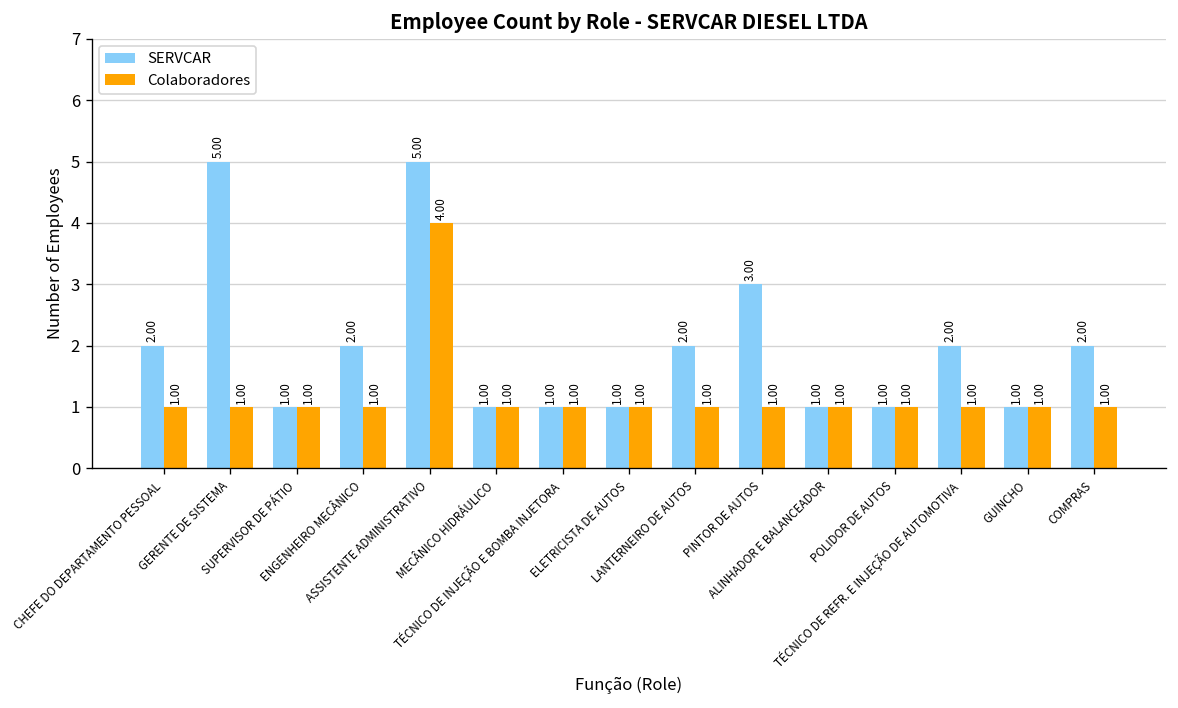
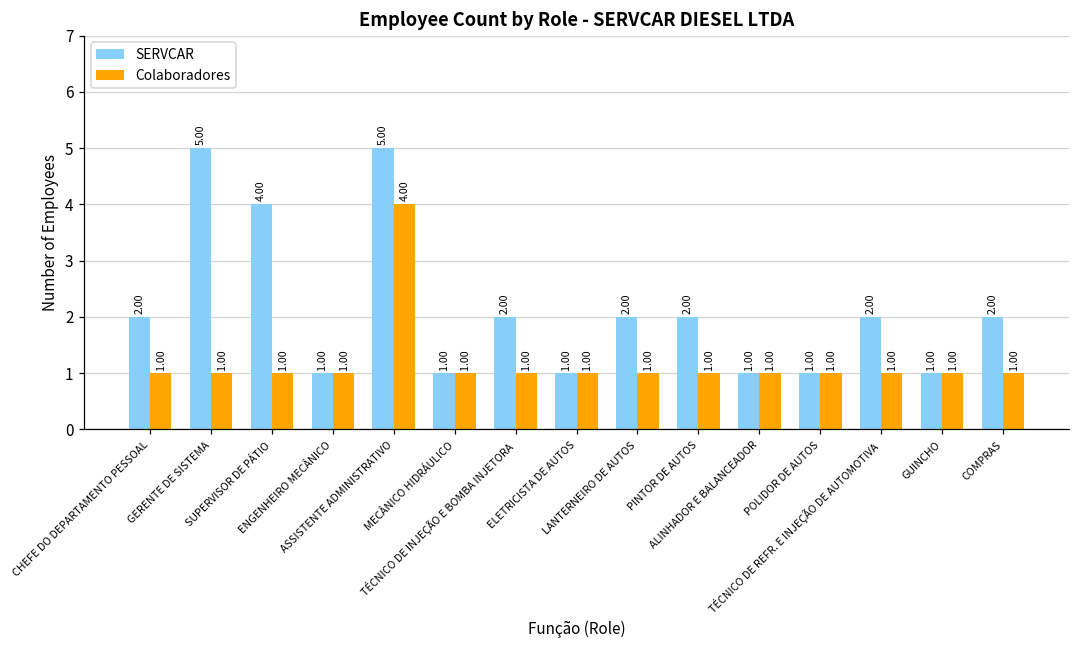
  {
    "SERVCAR": {
      "CHEFE DO DEPARTAMENTO PESSOAL": 2.00,
      "GERENTE DE SISTEMA": 5.00,
-     "SUPERVISOR DE PÁTIO": 1.00,
-     "ENGENHEIRO MECÂNICO": 2.00,
+     "SUPERVISOR DE PÁTIO": 4.00,
+     "ENGENHEIRO MECÂNICO": 1.00,
      "ASSISTENTE ADMINISTRATIVO": 5.00,
      "MECÂNICO HIDRÁULICO": 1.00,
-     "TÉCNICO DE INJEÇÃO E BOMBA INJETORA": 1.00,
+     "TÉCNICO DE INJEÇÃO E BOMBA INJETORA": 2.00,
      "ELETRICISTA DE AUTOS": 1.00,
      "LANTERNEIRO DE AUTOS": 2.00,
-     "PINTOR DE AUTOS": 3.00,
+     "PINTOR DE AUTOS": 2.00,
      "ALINHADOR E BALANCEADOR": 1.00,
      "POLIDOR DE AUTOS": 1.00,
      "TÉCNICO DE REFR. E INJEÇÃO DE AUTOMOTIVA": 2.00,
      "GUINCHO": 1.00,
      "COMPRAS": 2.00
    },
    "Colaboradores": {
      "CHEFE DO DEPARTAMENTO PESSOAL": 1.00,
      "GERENTE DE SISTEMA": 1.00,
      "SUPERVISOR DE PÁTIO": 1.00,
      "ENGENHEIRO MECÂNICO": 1.00,
      "ASSISTENTE ADMINISTRATIVO": 4.00,
      "MECÂNICO HIDRÁULICO": 1.00,
      "TÉCNICO DE INJEÇÃO E BOMBA INJETORA": 1.00,
      "ELETRICISTA DE AUTOS": 1.00,
      "LANTERNEIRO DE AUTOS": 1.00,
      "PINTOR DE AUTOS": 1.00,
      "ALINHADOR E BALANCEADOR": 1.00,
      "POLIDOR DE AUTOS": 1.00,
      "TÉCNICO DE REFR. E INJEÇÃO DE AUTOMOTIVA": 1.00,
      "GUINCHO": 1.00,
      "COMPRAS": 1.00
    }
  }
